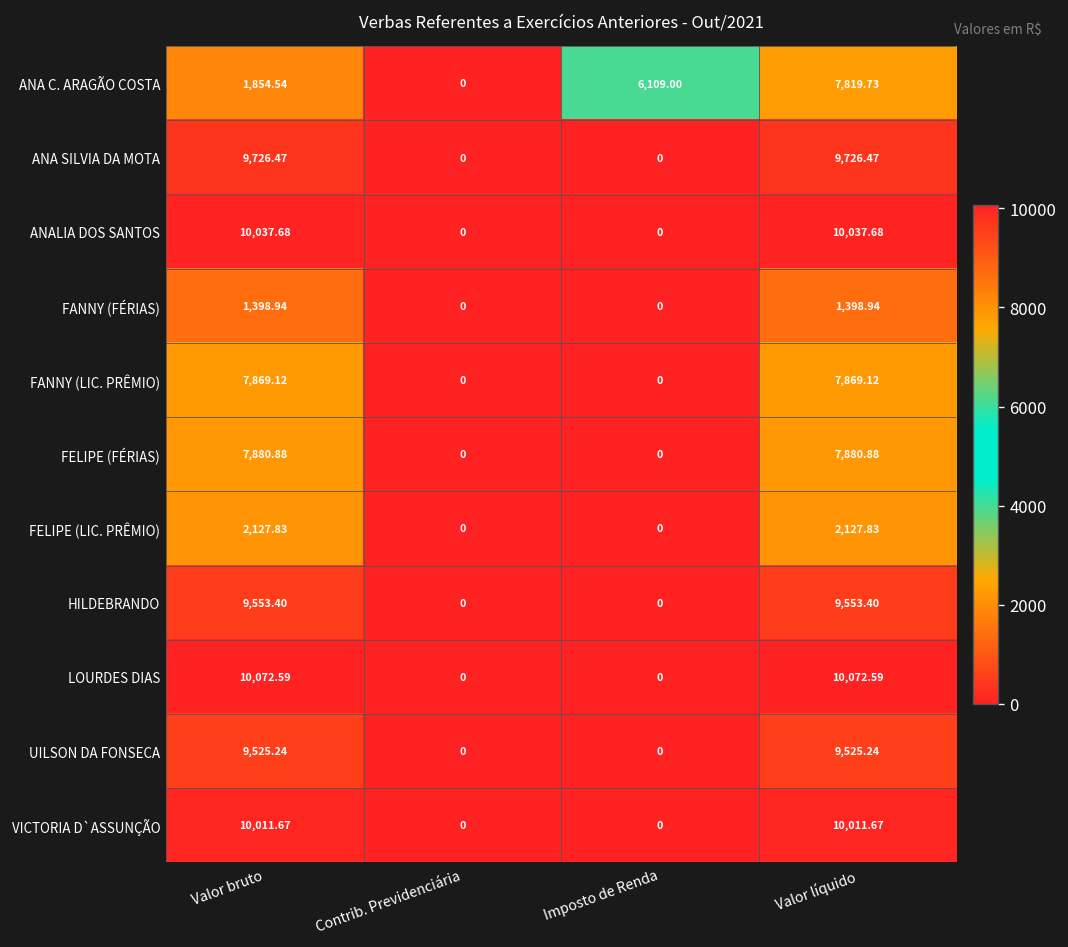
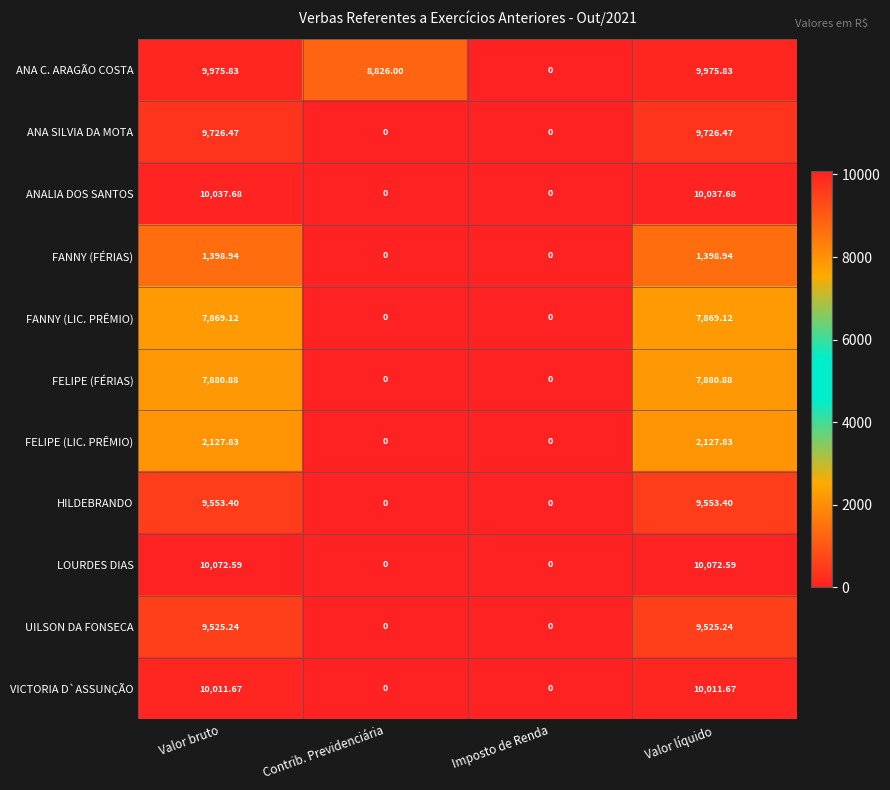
  {
    "ANA C. ARAGÃO COSTA": {
-     "Valor bruto": "1,854.54",
-     "Contrib. Previdenciária": "0",
-     "Imposto de Renda": "6,109.00",
-     "Valor líquido": "7,819.73"
+     "Valor bruto": "9,975.83",
+     "Contrib. Previdenciária": "8,826.00",
+     "Imposto de Renda": "0",
+     "Valor líquido": "9,975.83"
    },
    "ANA SILVIA DA MOTA": {
      "Valor bruto": "9,726.47",
      "Contrib. Previdenciária": "0",
      "Imposto de Renda": "0",
      "Valor líquido": "9,726.47"
    },
    "ANALIA DOS SANTOS": {
      "Valor bruto": "10,037.68",
      "Contrib. Previdenciária": "0",
      "Imposto de Renda": "0",
      "Valor líquido": "10,037.68"
    },
    "FANNY (FÉRIAS)": {
      "Valor bruto": "1,398.94",
      "Contrib. Previdenciária": "0",
      "Imposto de Renda": "0",
      "Valor líquido": "1,398.94"
    },
    "FANNY (LIC. PRÊMIO)": {
      "Valor bruto": "7,869.12",
      "Contrib. Previdenciária": "0",
      "Imposto de Renda": "0",
      "Valor líquido": "7,869.12"
    },
    "FELIPE (FÉRIAS)": {
      "Valor bruto": "7,880.88",
      "Contrib. Previdenciária": "0",
      "Imposto de Renda": "0",
      "Valor líquido": "7,880.88"
    },
    "FELIPE (LIC. PRÊMIO)": {
      "Valor bruto": "2,127.83",
      "Contrib. Previdenciária": "0",
      "Imposto de Renda": "0",
      "Valor líquido": "2,127.83"
    },
    "HILDEBRANDO": {
      "Valor bruto": "9,553.40",
      "Contrib. Previdenciária": "0",
      "Imposto de Renda": "0",
      "Valor líquido": "9,553.40"
    },
    "LOURDES DIAS": {
      "Valor bruto": "10,072.59",
      "Contrib. Previdenciária": "0",
      "Imposto de Renda": "0",
      "Valor líquido": "10,072.59"
    },
    "UILSON DA FONSECA": {
      "Valor bruto": "9,525.24",
      "Contrib. Previdenciária": "0",
      "Imposto de Renda": "0",
      "Valor líquido": "9,525.24"
    },
    "VICTORIA D`ASSUNÇÃO": {
      "Valor bruto": "10,011.67",
      "Contrib. Previdenciária": "0",
      "Imposto de Renda": "0",
      "Valor líquido": "10,011.67"
    }
  }
